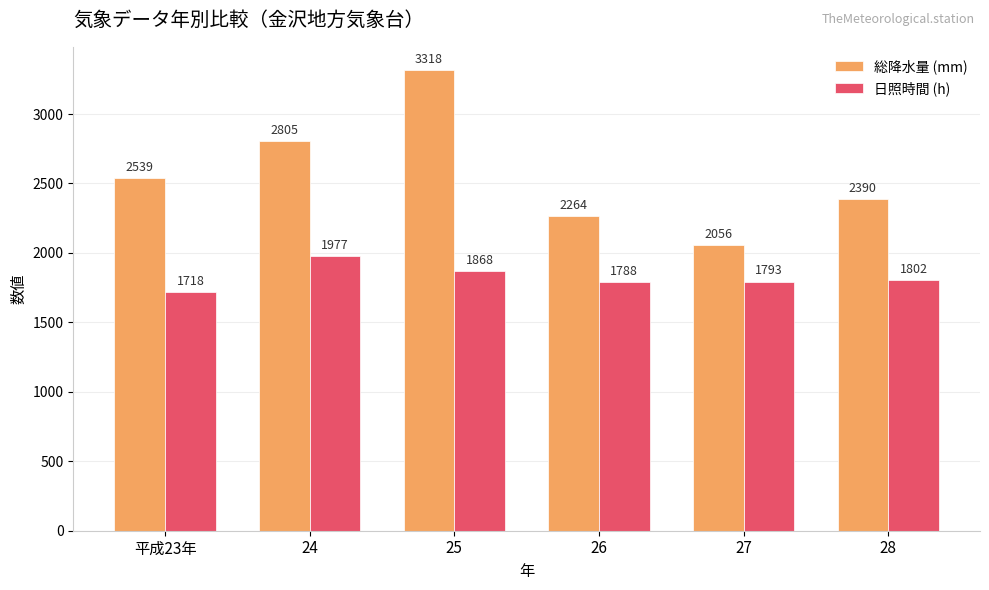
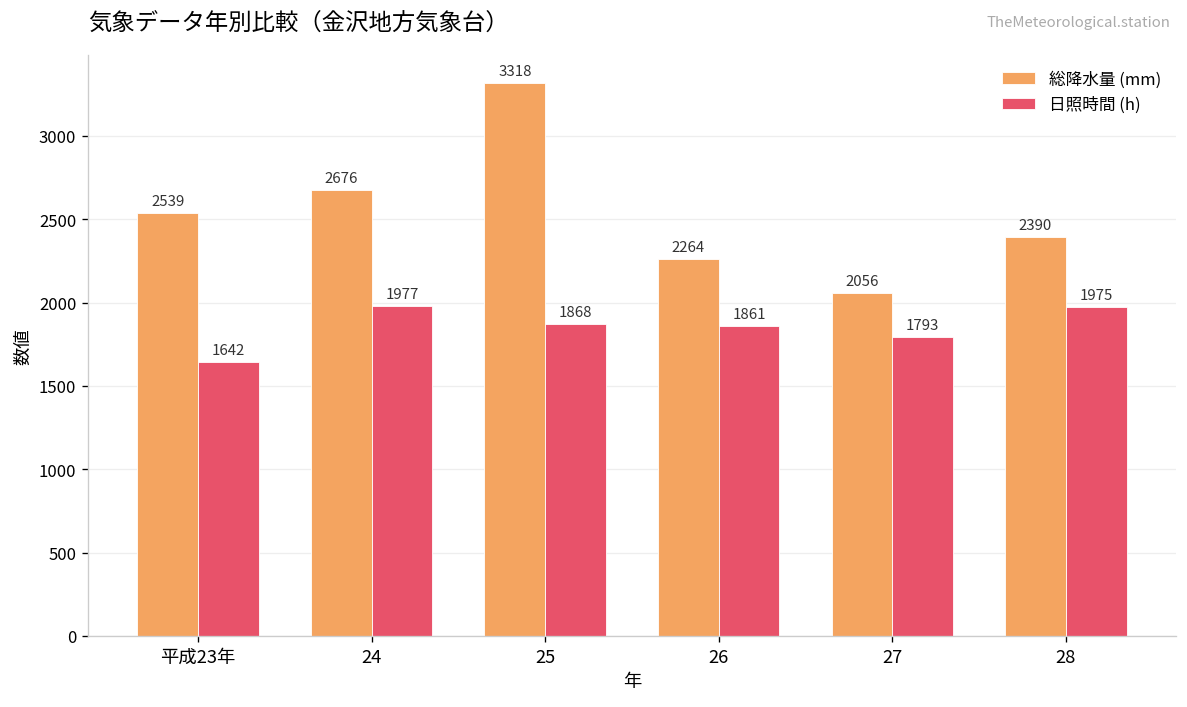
  {
    "総降水量 (mm)": {
      "平成23年": 2539,
-     "24": 2805,
+     "24": 2676,
      "25": 3318,
      "26": 2264,
      "27": 2056,
      "28": 2390
    },
    "日照時間 (h)": {
-     "平成23年": 1718,
+     "平成23年": 1642,
      "24": 1977,
      "25": 1868,
-     "26": 1788,
+     "26": 1861,
      "27": 1793,
-     "28": 1802
+     "28": 1975
    }
  }
